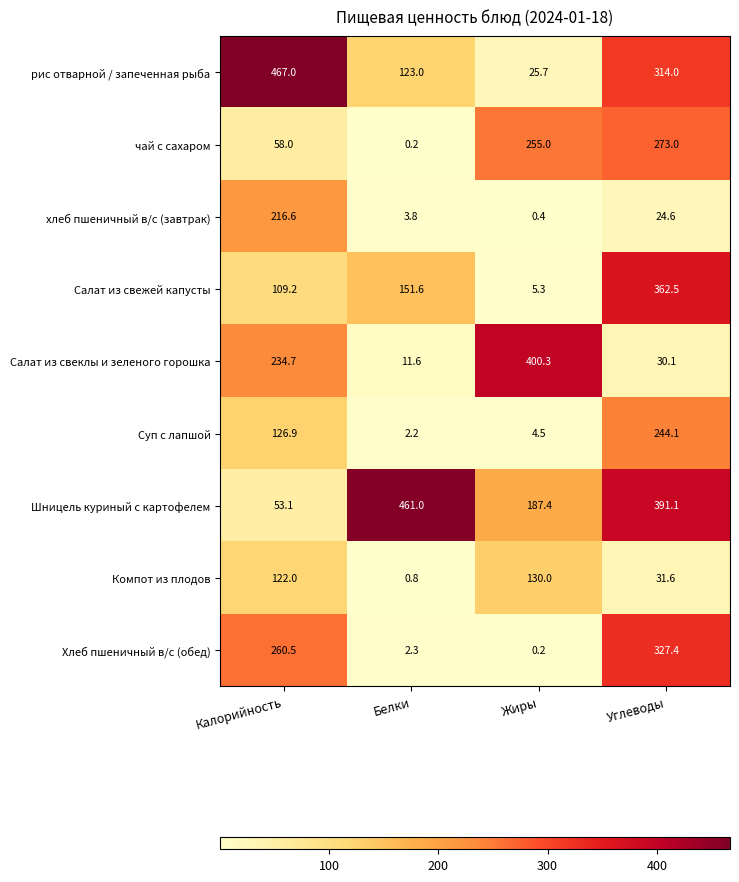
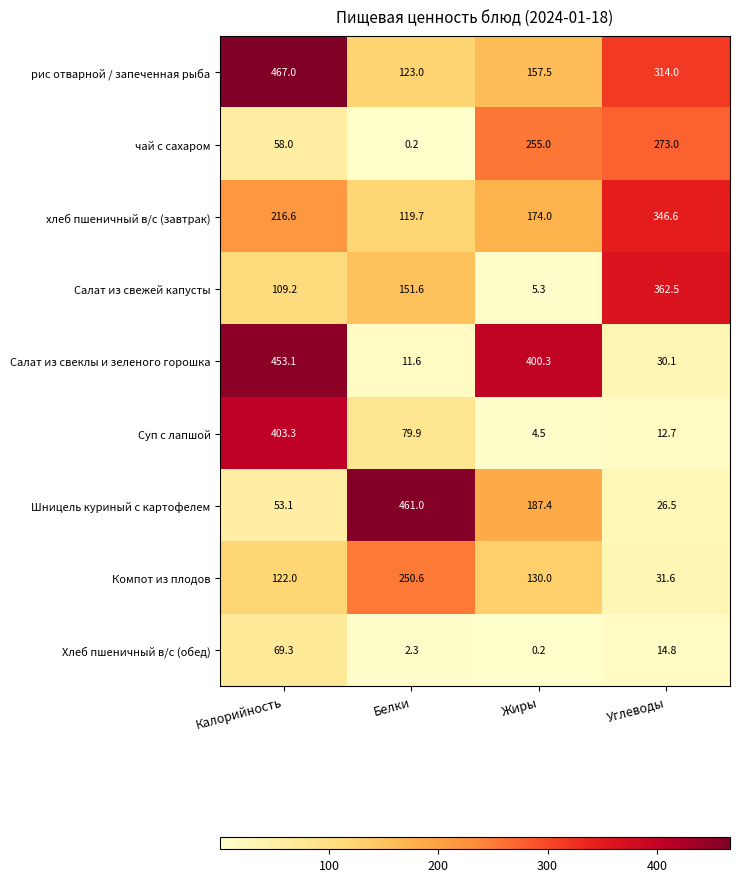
  {
    "рис отварной / запеченная рыба": {
      "Калорийность": 467.0,
      "Белки": 123.0,
-     "Жиры": 25.7,
+     "Жиры": 157.5,
      "Углеводы": 314.0
    },
    "чай с сахаром": {
      "Калорийность": 58.0,
      "Белки": 0.2,
      "Жиры": 255.0,
      "Углеводы": 273.0
    },
    "хлеб пшеничный в/с (завтрак)": {
      "Калорийность": 216.6,
-     "Белки": 3.8,
-     "Жиры": 0.4,
-     "Углеводы": 24.6
+     "Белки": 119.7,
+     "Жиры": 174.0,
+     "Углеводы": 346.6
    },
    "Салат из свежей капусты": {
      "Калорийность": 109.2,
      "Белки": 151.6,
      "Жиры": 5.3,
      "Углеводы": 362.5
    },
    "Салат из свеклы и зеленого горошка": {
-     "Калорийность": 234.7,
+     "Калорийность": 453.1,
      "Белки": 11.6,
      "Жиры": 400.3,
      "Углеводы": 30.1
    },
    "Суп с лапшой": {
-     "Калорийность": 126.9,
-     "Белки": 2.2,
+     "Калорийность": 403.3,
+     "Белки": 79.9,
      "Жиры": 4.5,
-     "Углеводы": 244.1
+     "Углеводы": 12.7
    },
    "Шницель куриный с картофелем": {
      "Калорийность": 53.1,
      "Белки": 461.0,
      "Жиры": 187.4,
-     "Углеводы": 391.1
+     "Углеводы": 26.5
    },
    "Компот из плодов": {
      "Калорийность": 122.0,
-     "Белки": 0.8,
+     "Белки": 250.6,
      "Жиры": 130.0,
      "Углеводы": 31.6
    },
    "Хлеб пшеничный в/с (обед)": {
-     "Калорийность": 260.5,
+     "Калорийность": 69.3,
      "Белки": 2.3,
      "Жиры": 0.2,
-     "Углеводы": 327.4
+     "Углеводы": 14.8
    }
  }
